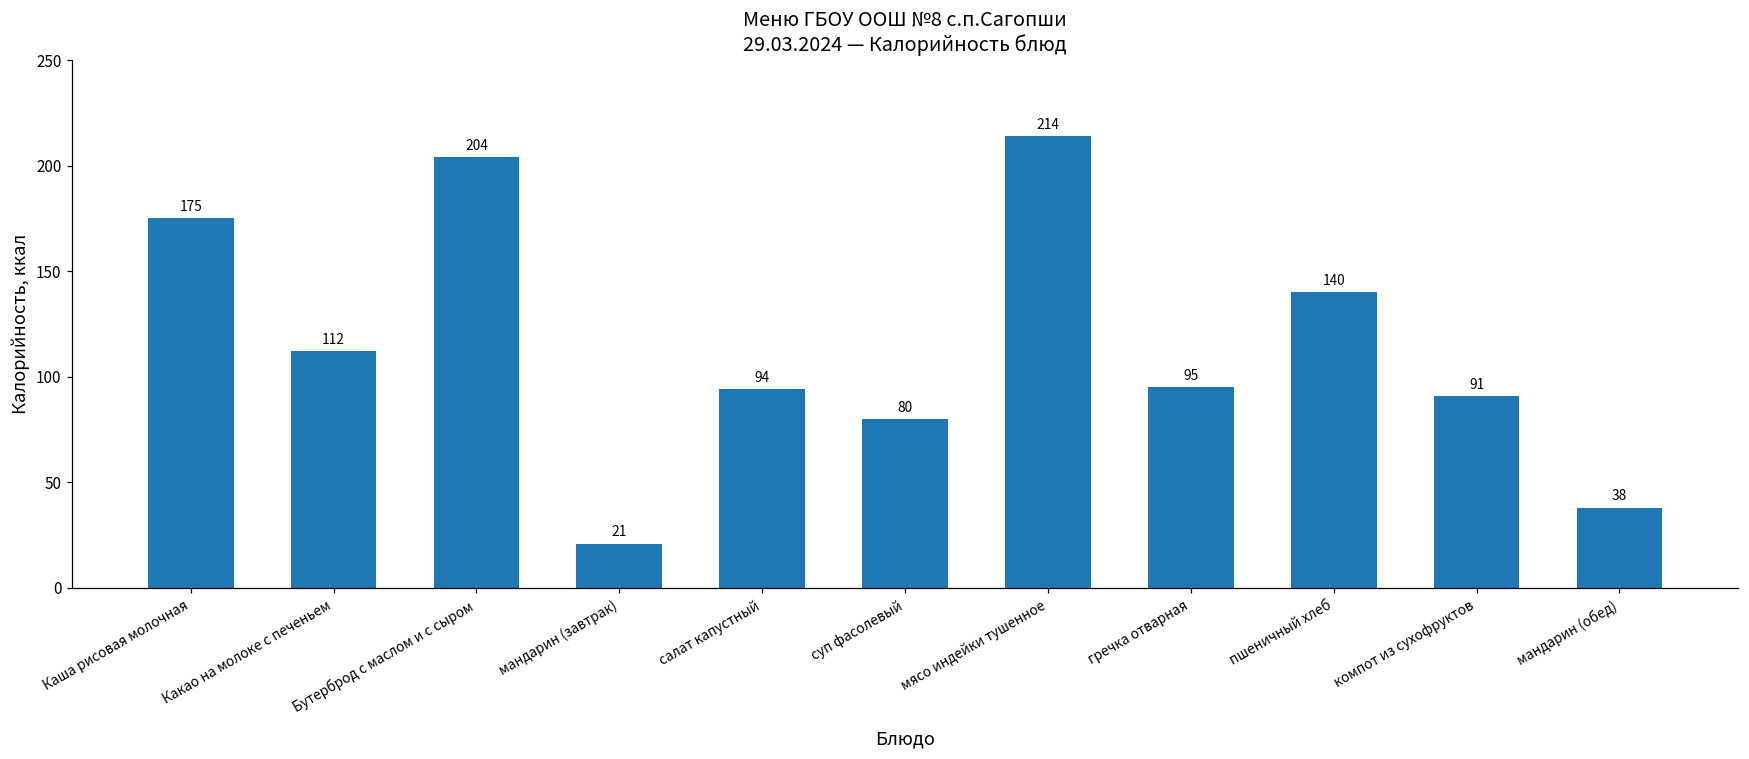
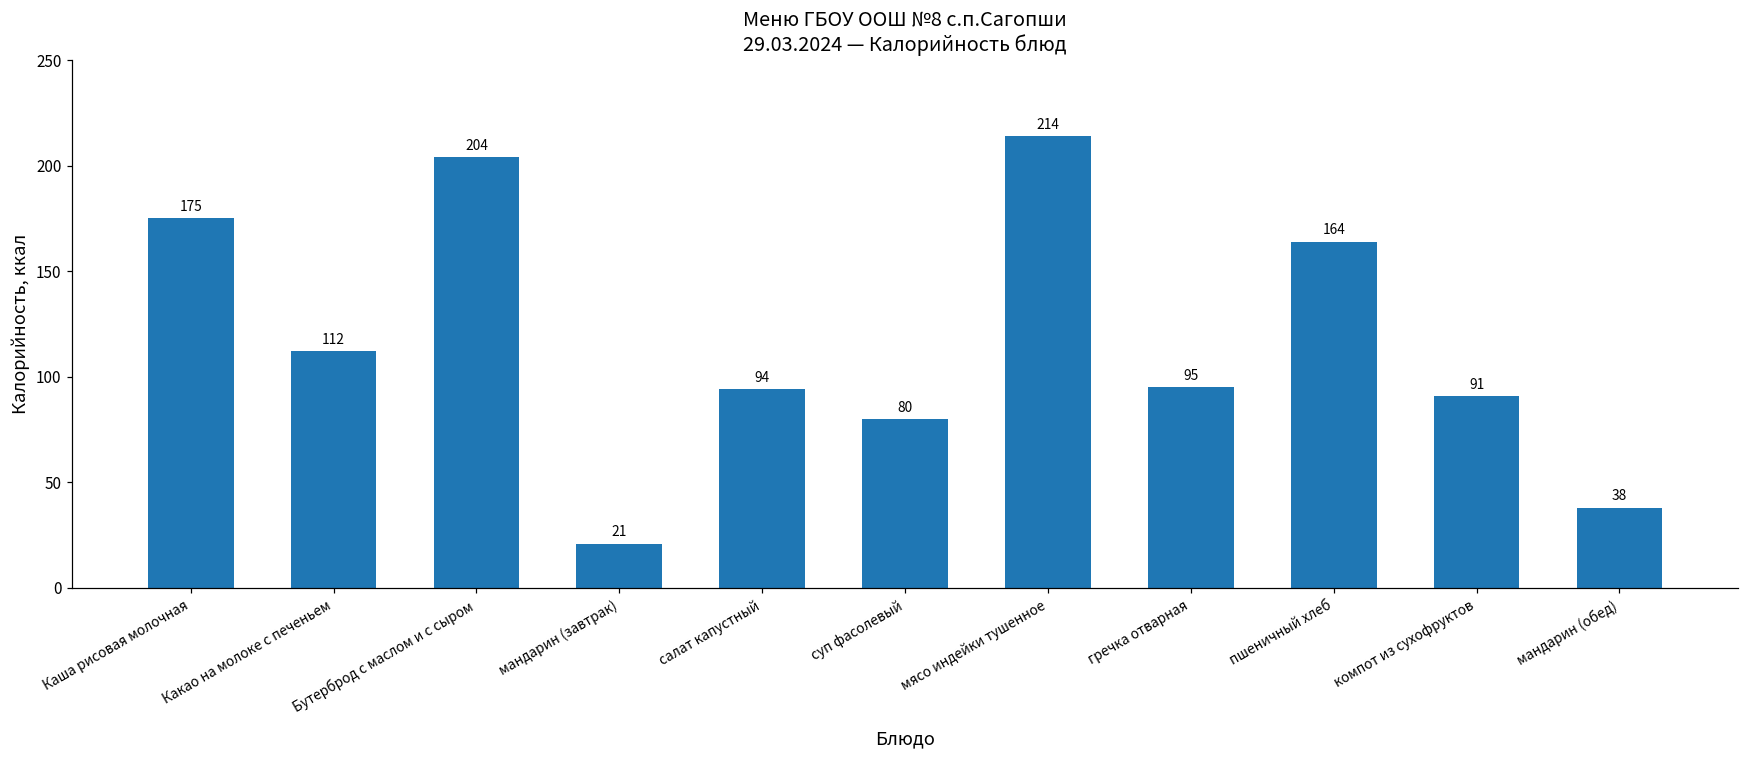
  {
    "Каша рисовая молочная": 175,
    "Какао на молоке с печеньем": 112,
    "Бутерброд с маслом и с сыром": 204,
    "мандарин (завтрак)": 21,
    "салат капустный": 94,
    "суп фасолевый": 80,
    "мясо индейки тушенное": 214,
    "гречка отварная": 95,
-   "пшеничный хлеб": 140,
+   "пшеничный хлеб": 164,
    "компот из сухофруктов": 91,
    "мандарин (обед)": 38
  }
